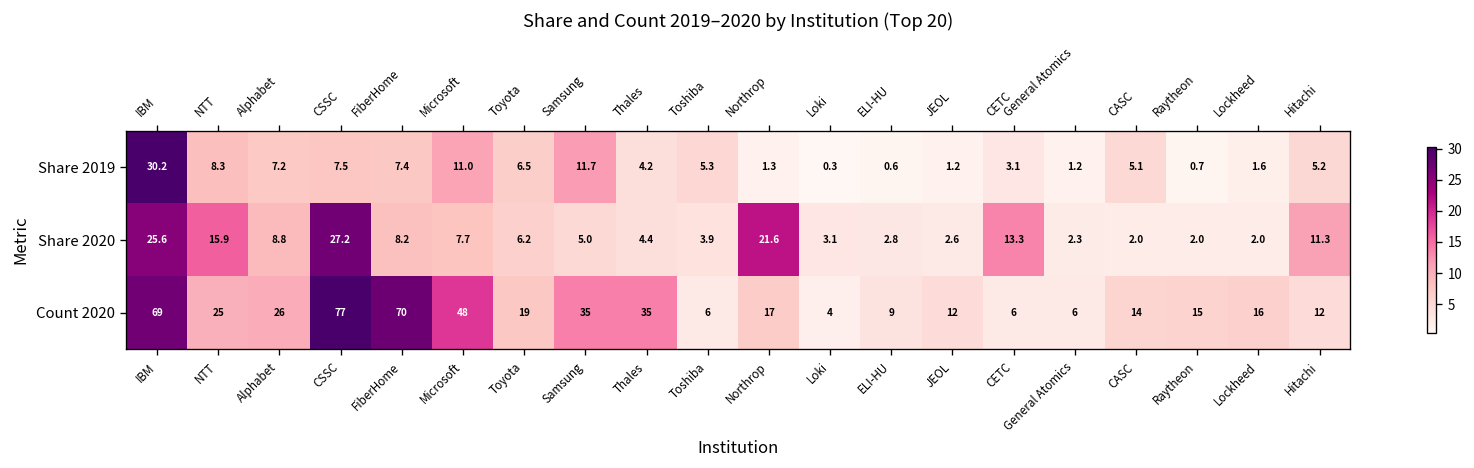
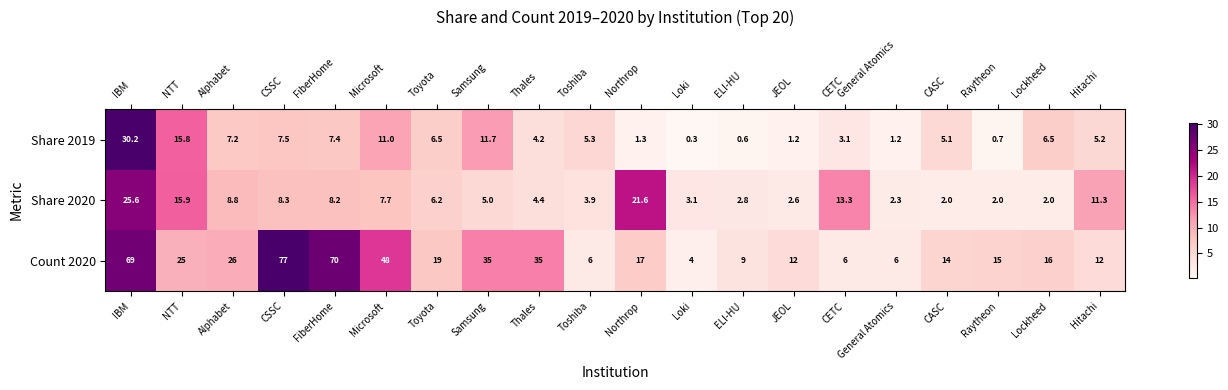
  {
    "Share 2019": {
      "IBM": 30.2,
-     "NTT": 8.3,
+     "NTT": 15.8,
      "Alphabet": 7.2,
      "CSSC": 7.5,
      "FiberHome": 7.4,
      "Microsoft": 11.0,
      "Toyota": 6.5,
      "Samsung": 11.7,
      "Thales": 4.2,
      "Toshiba": 5.3,
      "Northrop": 1.3,
      "Loki": 0.3,
      "ELI-HU": 0.6,
      "JEOL": 1.2,
      "CETC": 3.1,
      "General Atomics": 1.2,
      "CASC": 5.1,
      "Raytheon": 0.7,
-     "Lockheed": 1.6,
+     "Lockheed": 6.5,
      "Hitachi": 5.2
    },
    "Share 2020": {
      "IBM": 25.6,
      "NTT": 15.9,
      "Alphabet": 8.8,
-     "CSSC": 27.2,
+     "CSSC": 8.3,
      "FiberHome": 8.2,
      "Microsoft": 7.7,
      "Toyota": 6.2,
      "Samsung": 5.0,
      "Thales": 4.4,
      "Toshiba": 3.9,
      "Northrop": 21.6,
      "Loki": 3.1,
      "ELI-HU": 2.8,
      "JEOL": 2.6,
      "CETC": 13.3,
      "General Atomics": 2.3,
      "CASC": 2.0,
      "Raytheon": 2.0,
      "Lockheed": 2.0,
      "Hitachi": 11.3
    },
    "Count 2020": {
      "IBM": 69,
      "NTT": 25,
      "Alphabet": 26,
      "CSSC": 77,
      "FiberHome": 70,
      "Microsoft": 48,
      "Toyota": 19,
      "Samsung": 35,
      "Thales": 35,
      "Toshiba": 6,
      "Northrop": 17,
      "Loki": 4,
      "ELI-HU": 9,
      "JEOL": 12,
      "CETC": 6,
      "General Atomics": 6,
      "CASC": 14,
      "Raytheon": 15,
      "Lockheed": 16,
      "Hitachi": 12
    }
  }
